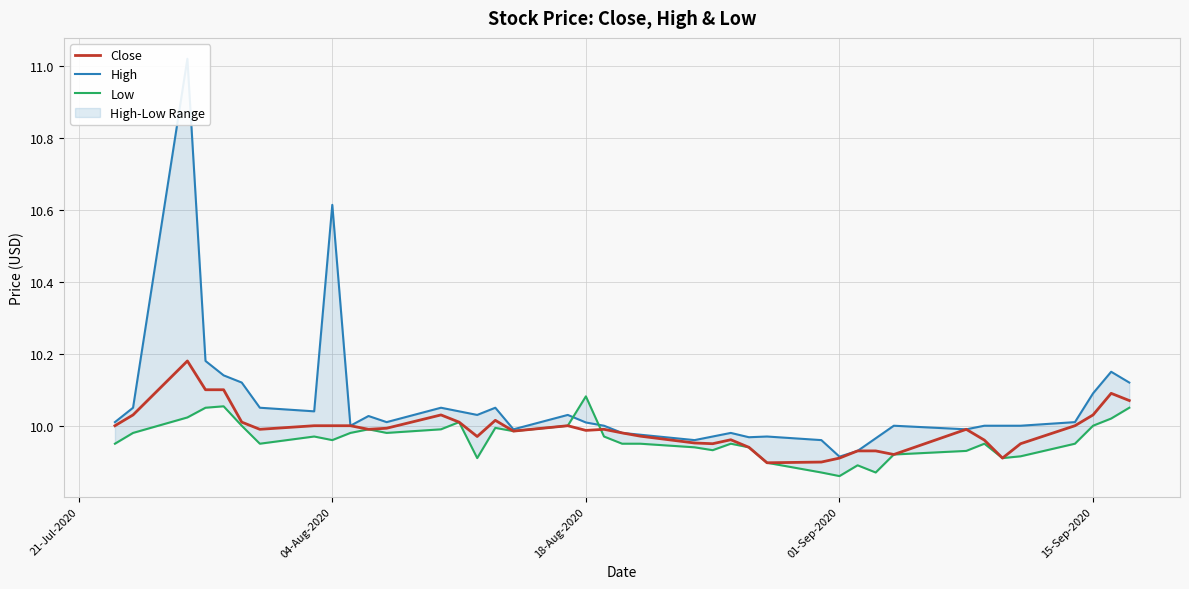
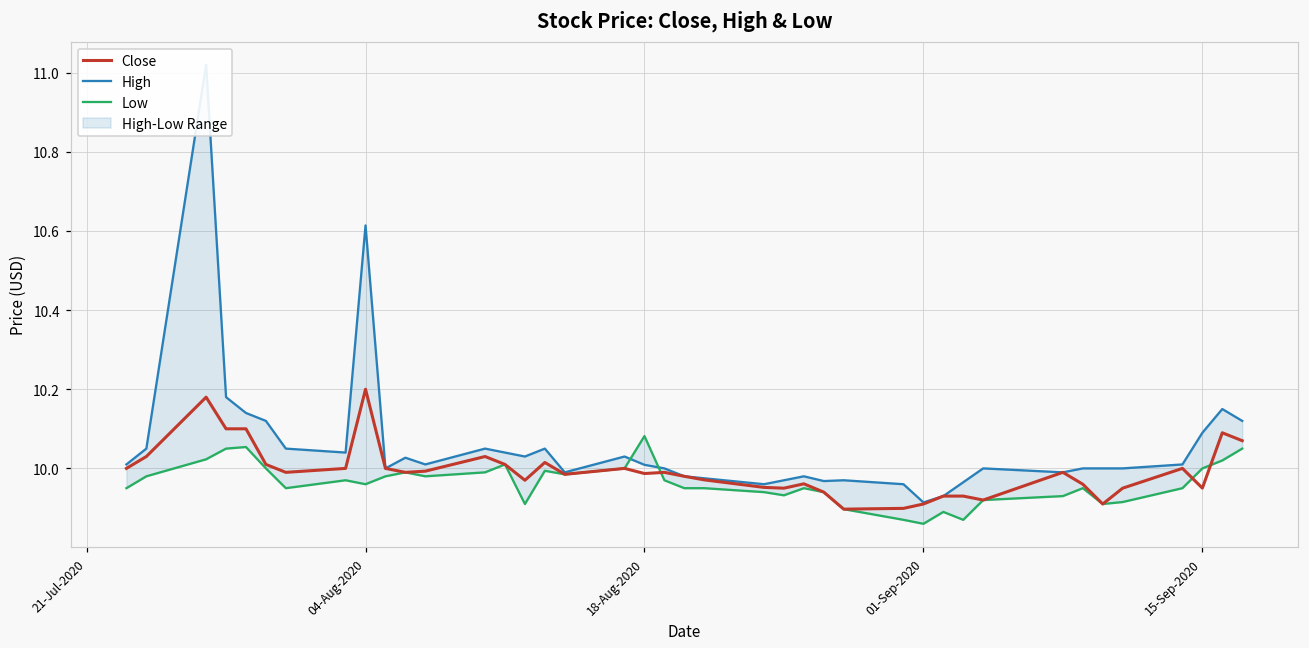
  {
    "Close": {
-     "04-Aug-2020": 10.0,
+     "04-Aug-2020": 10.2,
      "18-Aug-2020": 9.99,
-     "15-Sep-2020": 10.03
+     "15-Sep-2020": 9.95
    },
    "Low": {
      "04-Aug-2020": 9.96,
      "01-Sep-2020": 9.86,
      "15-Sep-2020": 10.00
    }
  }
